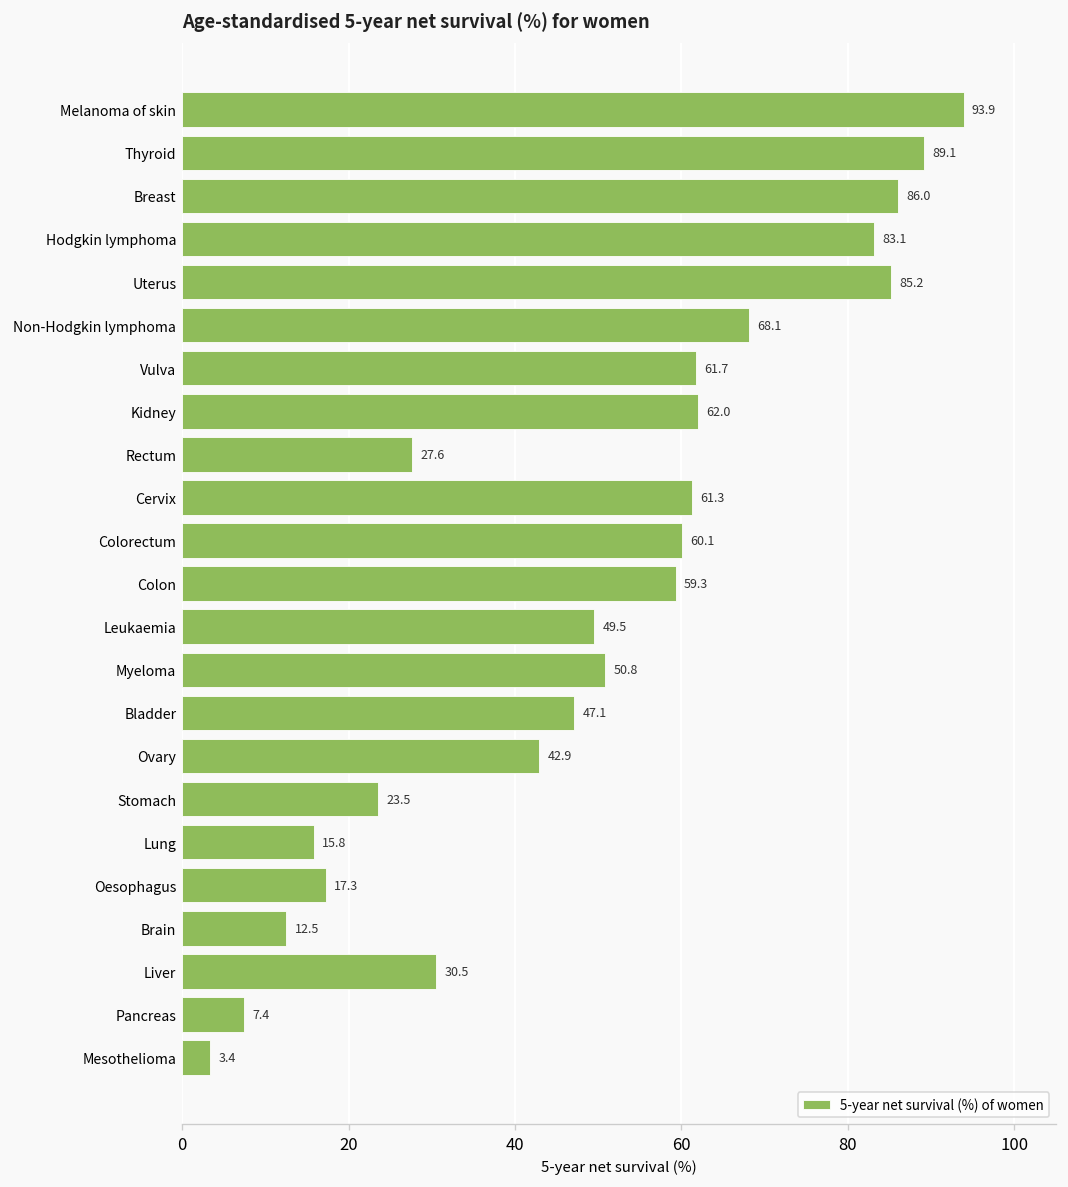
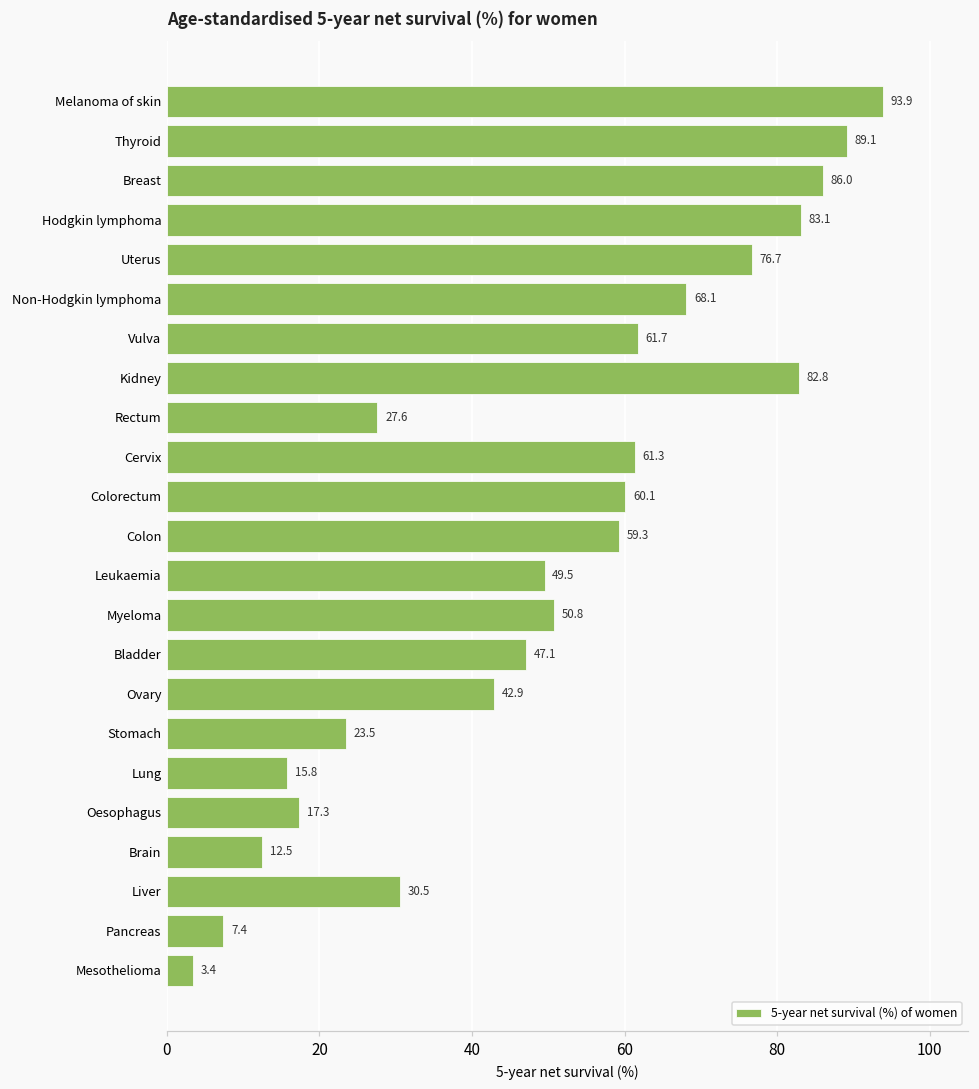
  {
    "Melanoma of skin": 93.9,
    "Thyroid": 89.1,
    "Breast": 86.0,
    "Hodgkin lymphoma": 83.1,
-   "Uterus": 85.2,
+   "Uterus": 76.7,
    "Non-Hodgkin lymphoma": 68.1,
    "Vulva": 61.7,
-   "Kidney": 62.0,
+   "Kidney": 82.8,
    "Rectum": 27.6,
    "Cervix": 61.3,
    "Colorectum": 60.1,
    "Colon": 59.3,
    "Leukaemia": 49.5,
    "Myeloma": 50.8,
    "Bladder": 47.1,
    "Ovary": 42.9,
    "Stomach": 23.5,
    "Lung": 15.8,
    "Oesophagus": 17.3,
    "Brain": 12.5,
    "Liver": 30.5,
    "Pancreas": 7.4,
    "Mesothelioma": 3.4
  }
